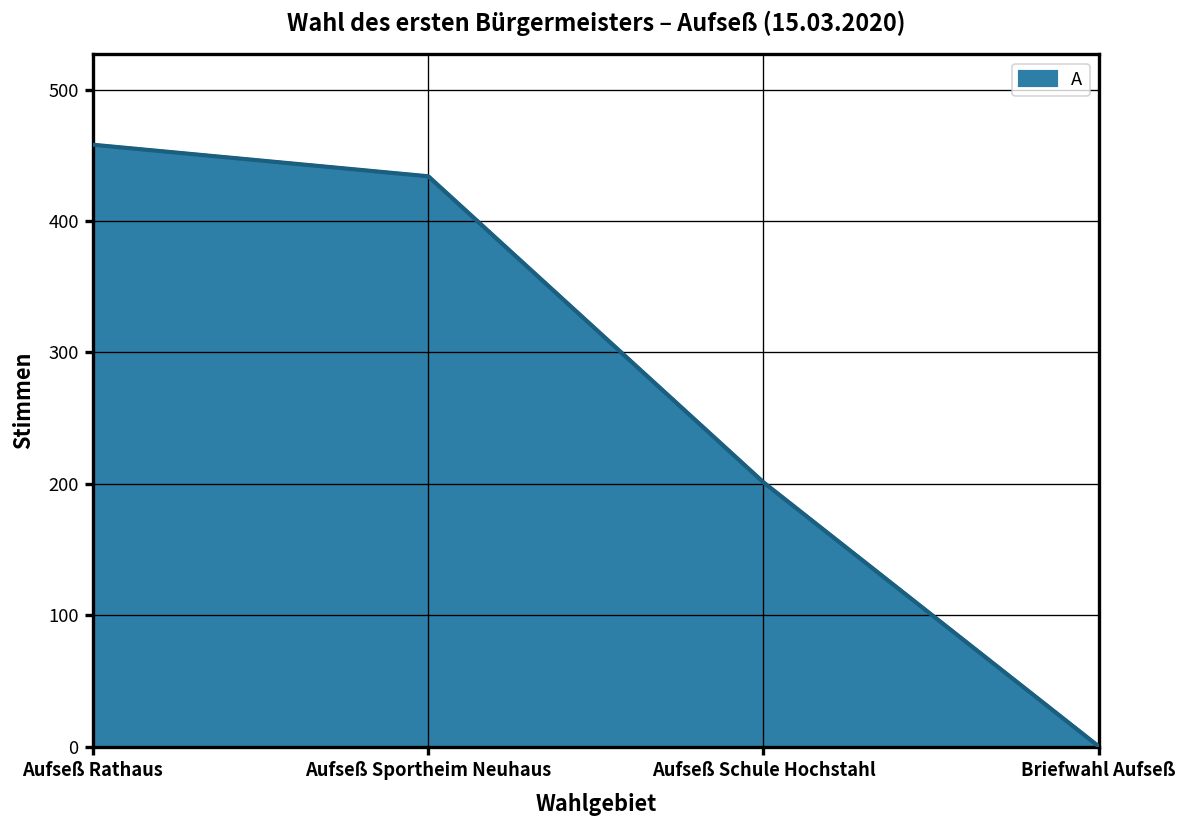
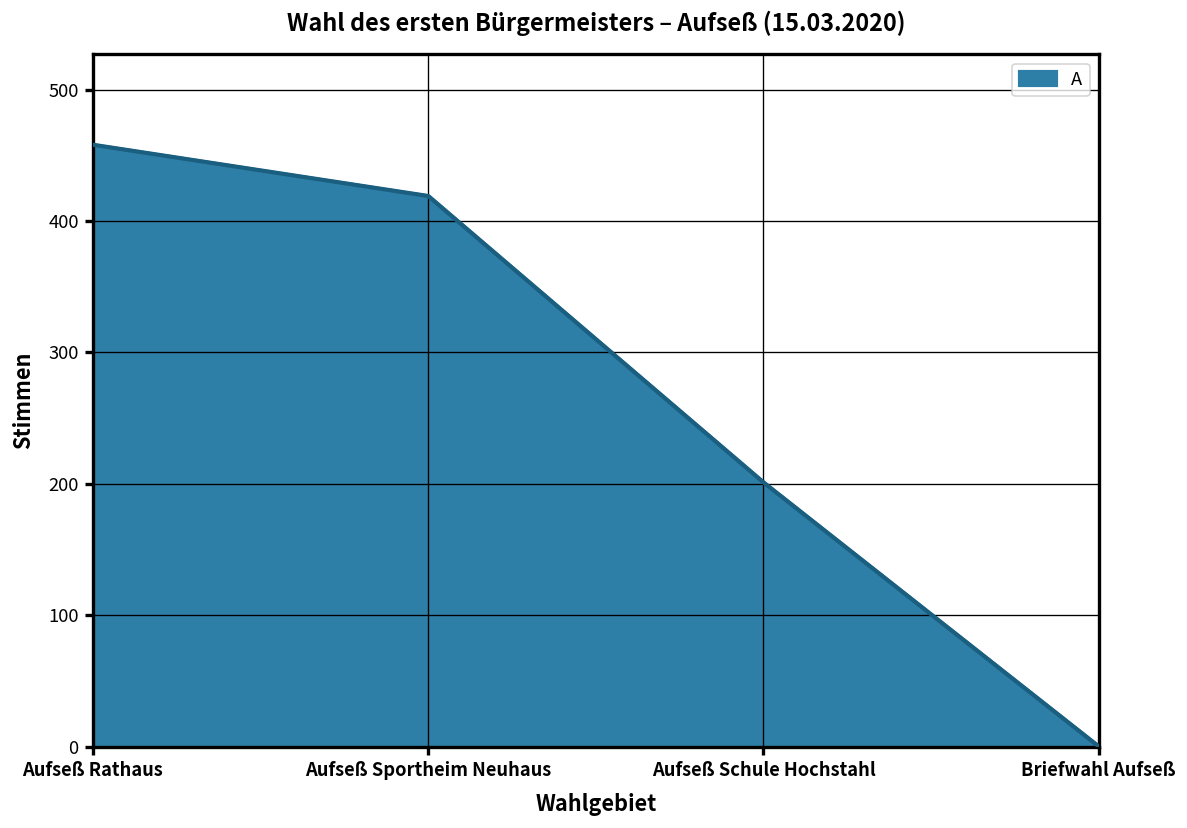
  {
    "Aufseß Rathaus": 458,
-   "Aufseß Sportheim Neuhaus": 434,
+   "Aufseß Sportheim Neuhaus": 419,
    "Aufseß Schule Hochstahl": 201,
    "Briefwahl Aufseß": 0
  }
